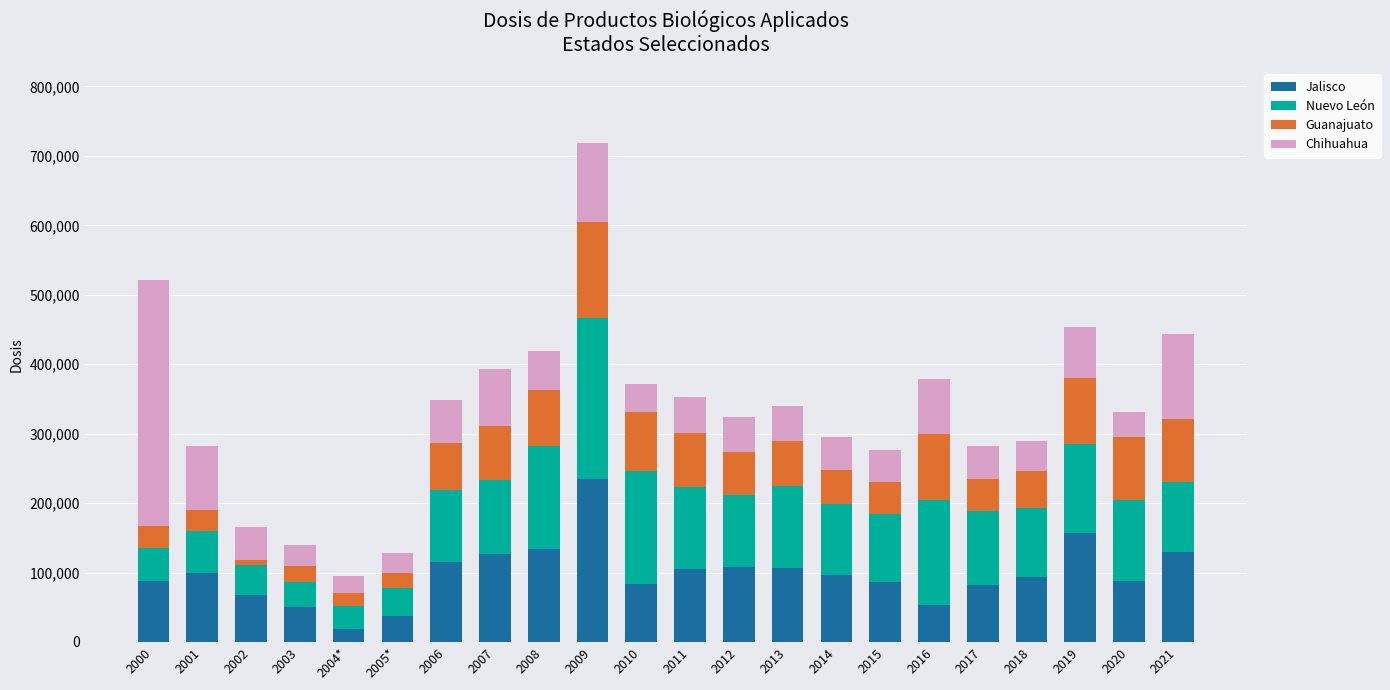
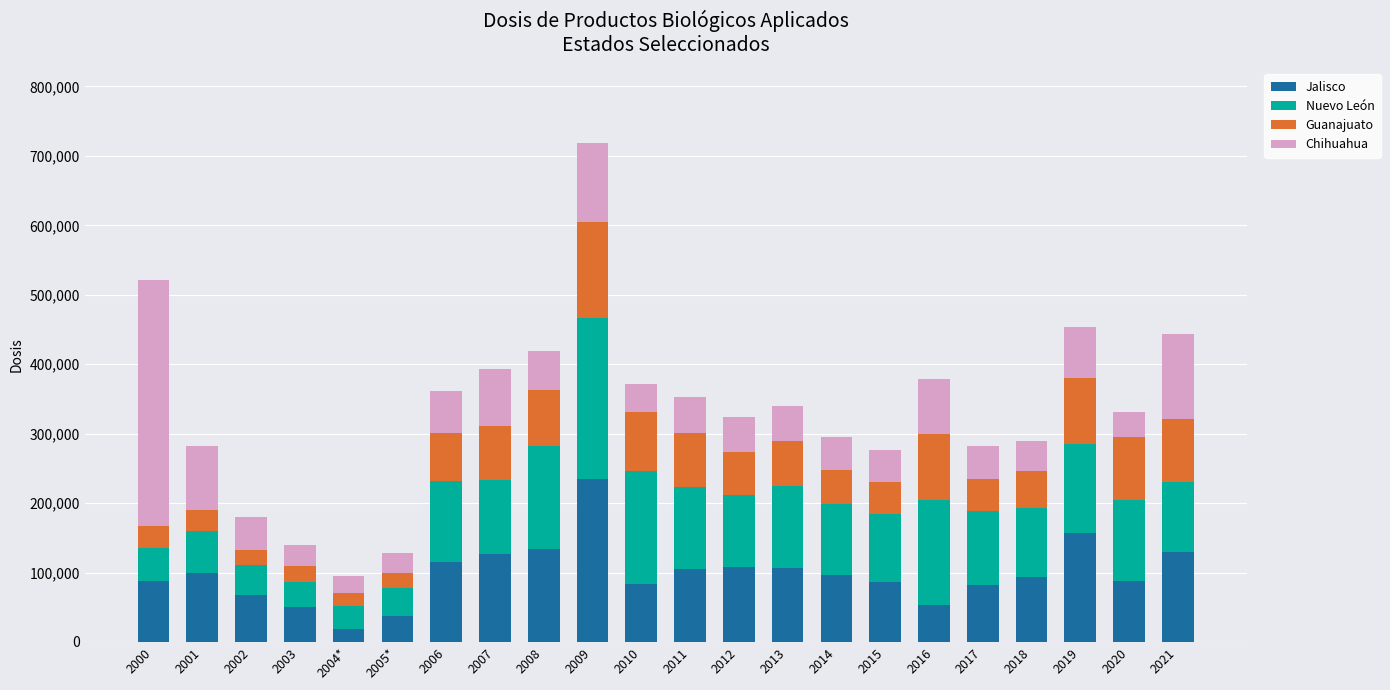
  {
    "Jalisco": {
      "2000": "90,000",
      "2001": "100,000",
      "2002": "70,000",
      "2003": "50,000",
      "2004*": "20,000",
      "2005*": "40,000",
      "2006": "120,000",
      "2007": "130,000",
      "2008": "130,000",
      "2009": "240,000",
      "2010": "80,000",
      "2011": "100,000",
      "2012": "110,000",
      "2013": "110,000",
      "2014": "100,000",
      "2015": "90,000",
      "2016": "50,000",
      "2017": "80,000",
      "2018": "90,000",
      "2019": "160,000",
      "2020": "90,000",
      "2021": "130,000"
    },
    "Nuevo León": {
      "2000": "50,000",
      "2001": "60,000",
      "2002": "40,000",
      "2003": "40,000",
      "2004*": "30,000",
      "2005*": "40,000",
-     "2006": "100,000",
+     "2006": "120,000",
      "2007": "110,000",
      "2008": "150,000",
      "2009": "230,000",
      "2010": "160,000",
      "2011": "120,000",
      "2012": "100,000",
      "2013": "120,000",
      "2014": "100,000",
      "2015": "100,000",
      "2016": "150,000",
      "2017": "110,000",
      "2018": "100,000",
      "2019": "130,000",
      "2020": "120,000",
      "2021": "100,000"
    },
    "Guanajuato": {
      "2000": "30,000",
      "2001": "30,000",
-     "2002": "10,000",
+     "2002": "20,000",
      "2003": "20,000",
      "2004*": "20,000",
      "2005*": "20,000",
      "2006": "70,000",
      "2007": "80,000",
      "2008": "80,000",
      "2009": "140,000",
      "2010": "90,000",
      "2011": "80,000",
      "2012": "60,000",
      "2013": "60,000",
      "2014": "50,000",
      "2015": "50,000",
      "2016": "100,000",
      "2017": "50,000",
      "2018": "50,000",
      "2019": "100,000",
      "2020": "90,000",
      "2021": "90,000"
    },
    "Chihuahua": {
      "2000": "350,000",
      "2001": "90,000",
      "2002": "50,000",
      "2003": "30,000",
      "2004*": "20,000",
      "2005*": "30,000",
      "2006": "60,000",
      "2007": "80,000",
      "2008": "60,000",
      "2009": "110,000",
      "2010": "40,000",
      "2011": "50,000",
      "2012": "50,000",
      "2013": "50,000",
      "2014": "50,000",
      "2015": "50,000",
      "2016": "80,000",
      "2017": "50,000",
      "2018": "40,000",
      "2019": "70,000",
      "2020": "30,000",
      "2021": "120,000"
    }
  }
